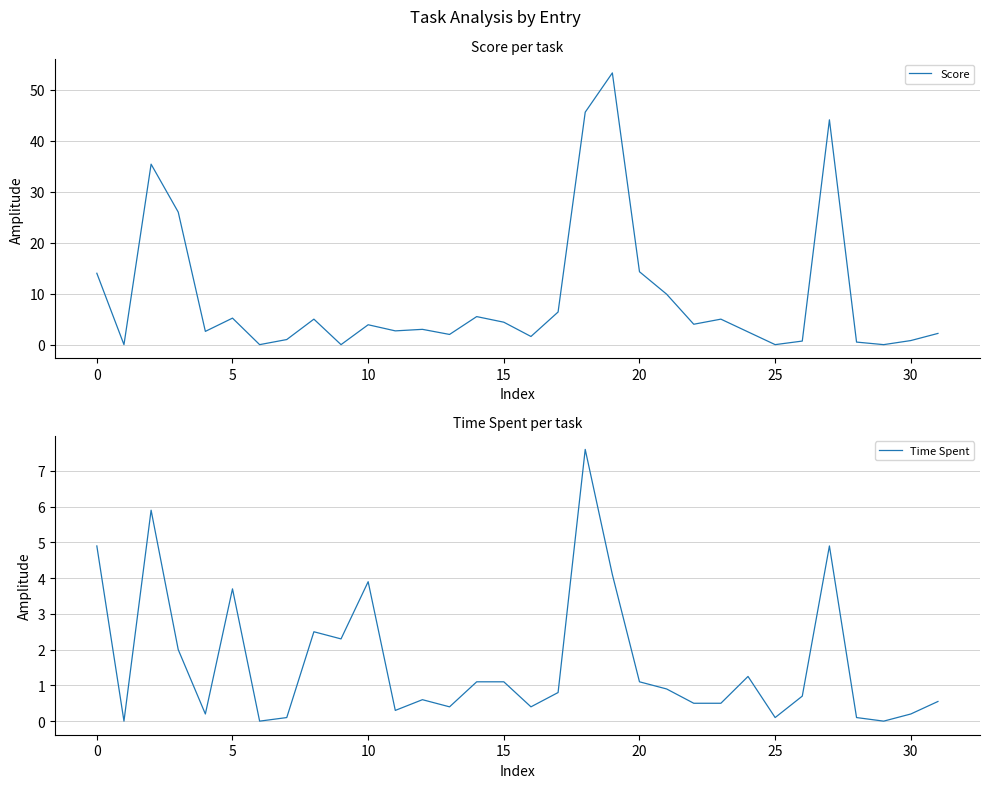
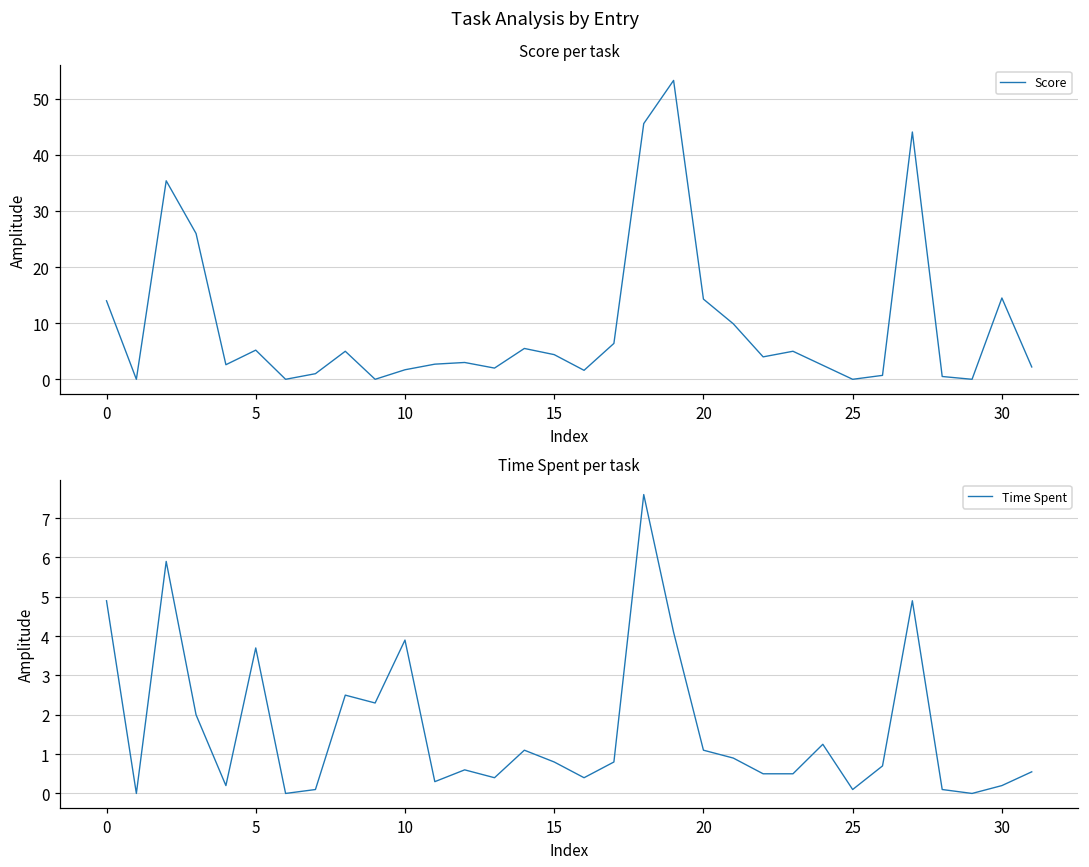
  {
    "Score per task": {
      "0": 14,
      "5": 5,
-     "10": 4,
+     "10": 2,
      "15": 4,
      "20": 14,
      "25": 0,
-     "30": 1
+     "30": 15
    },
    "Time Spent per task": {
      "0": 4.9,
      "5": 3.7,
      "10": 3.9,
-     "15": 1.1,
+     "15": 0.8,
      "20": 1.1,
      "25": 0.1,
      "30": 0.2
    }
  }
